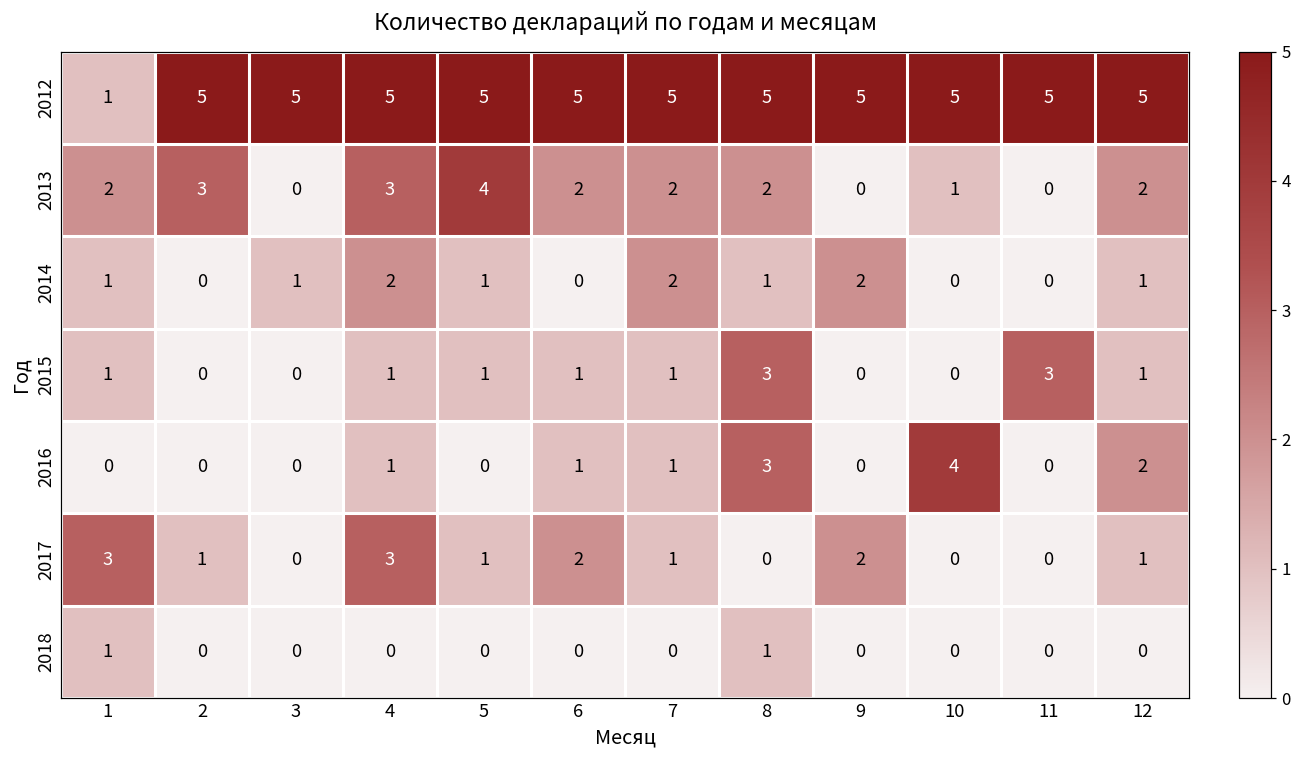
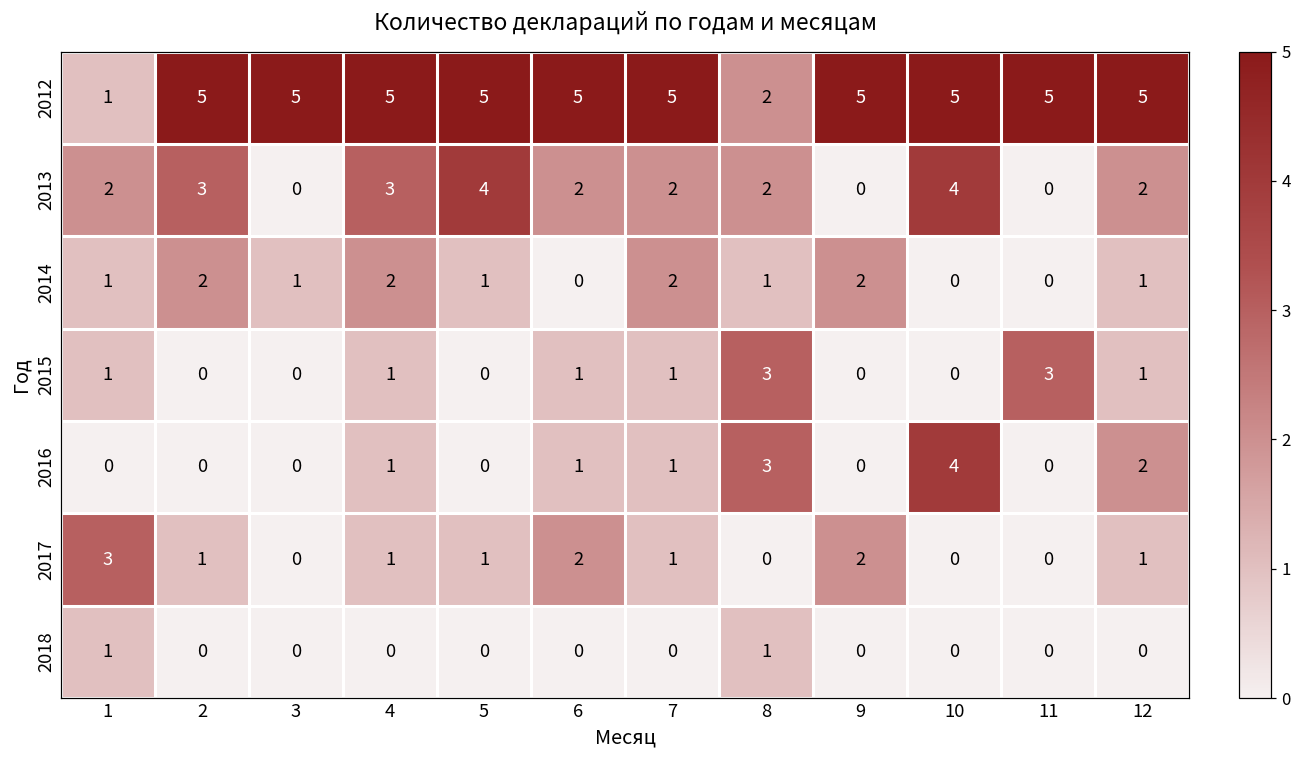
  {
    "2012": {
      "1": 1,
      "2": 5,
      "3": 5,
      "4": 5,
      "5": 5,
      "6": 5,
      "7": 5,
-     "8": 5,
+     "8": 2,
      "9": 5,
      "10": 5,
      "11": 5,
      "12": 5
    },
    "2013": {
      "1": 2,
      "2": 3,
      "3": 0,
      "4": 3,
      "5": 4,
      "6": 2,
      "7": 2,
      "8": 2,
      "9": 0,
-     "10": 1,
+     "10": 4,
      "11": 0,
      "12": 2
    },
    "2014": {
      "1": 1,
-     "2": 0,
+     "2": 2,
      "3": 1,
      "4": 2,
      "5": 1,
      "6": 0,
      "7": 2,
      "8": 1,
      "9": 2,
      "10": 0,
      "11": 0,
      "12": 1
    },
    "2015": {
      "1": 1,
      "2": 0,
      "3": 0,
      "4": 1,
-     "5": 1,
+     "5": 0,
      "6": 1,
      "7": 1,
      "8": 3,
      "9": 0,
      "10": 0,
      "11": 3,
      "12": 1
    },
    "2016": {
      "1": 0,
      "2": 0,
      "3": 0,
      "4": 1,
      "5": 0,
      "6": 1,
      "7": 1,
      "8": 3,
      "9": 0,
      "10": 4,
      "11": 0,
      "12": 2
    },
    "2017": {
      "1": 3,
      "2": 1,
      "3": 0,
-     "4": 3,
+     "4": 1,
      "5": 1,
      "6": 2,
      "7": 1,
      "8": 0,
      "9": 2,
      "10": 0,
      "11": 0,
      "12": 1
    },
    "2018": {
      "1": 1,
      "2": 0,
      "3": 0,
      "4": 0,
      "5": 0,
      "6": 0,
      "7": 0,
      "8": 1,
      "9": 0,
      "10": 0,
      "11": 0,
      "12": 0
    }
  }
